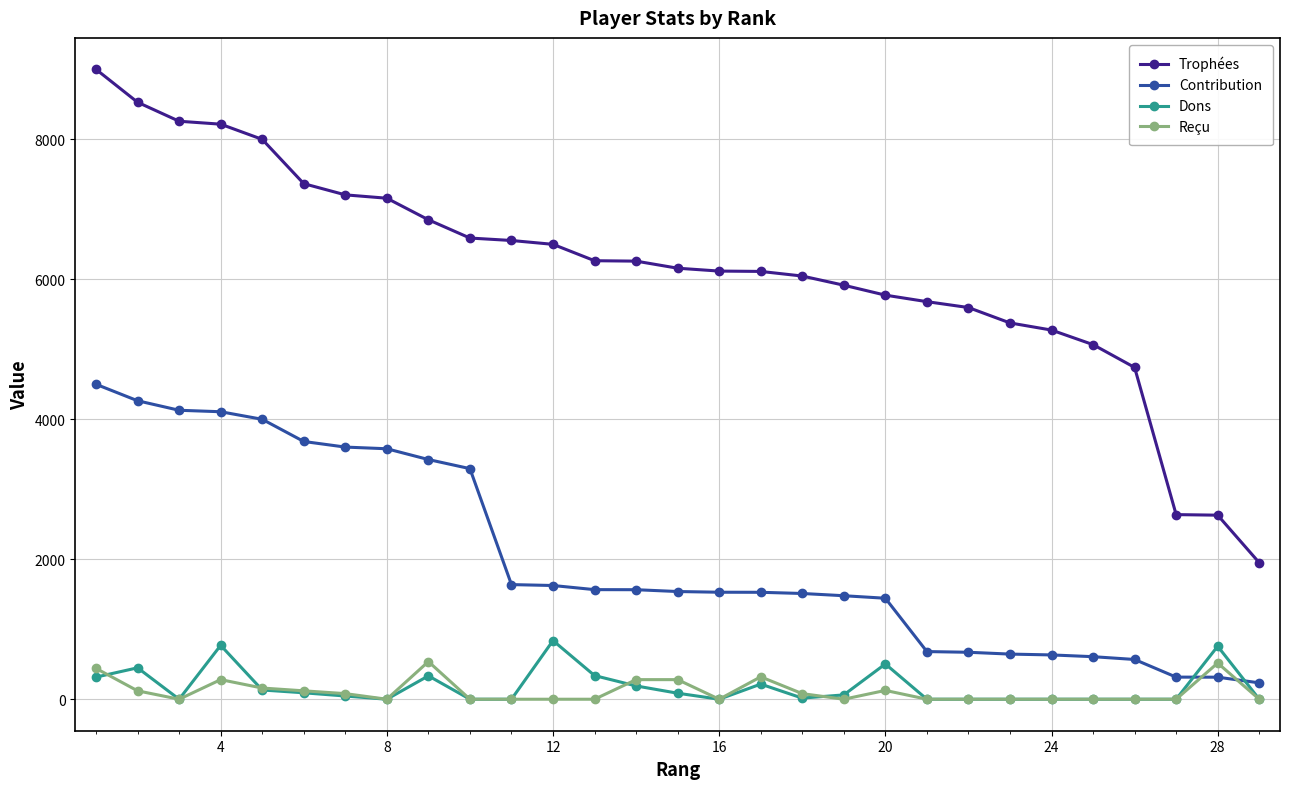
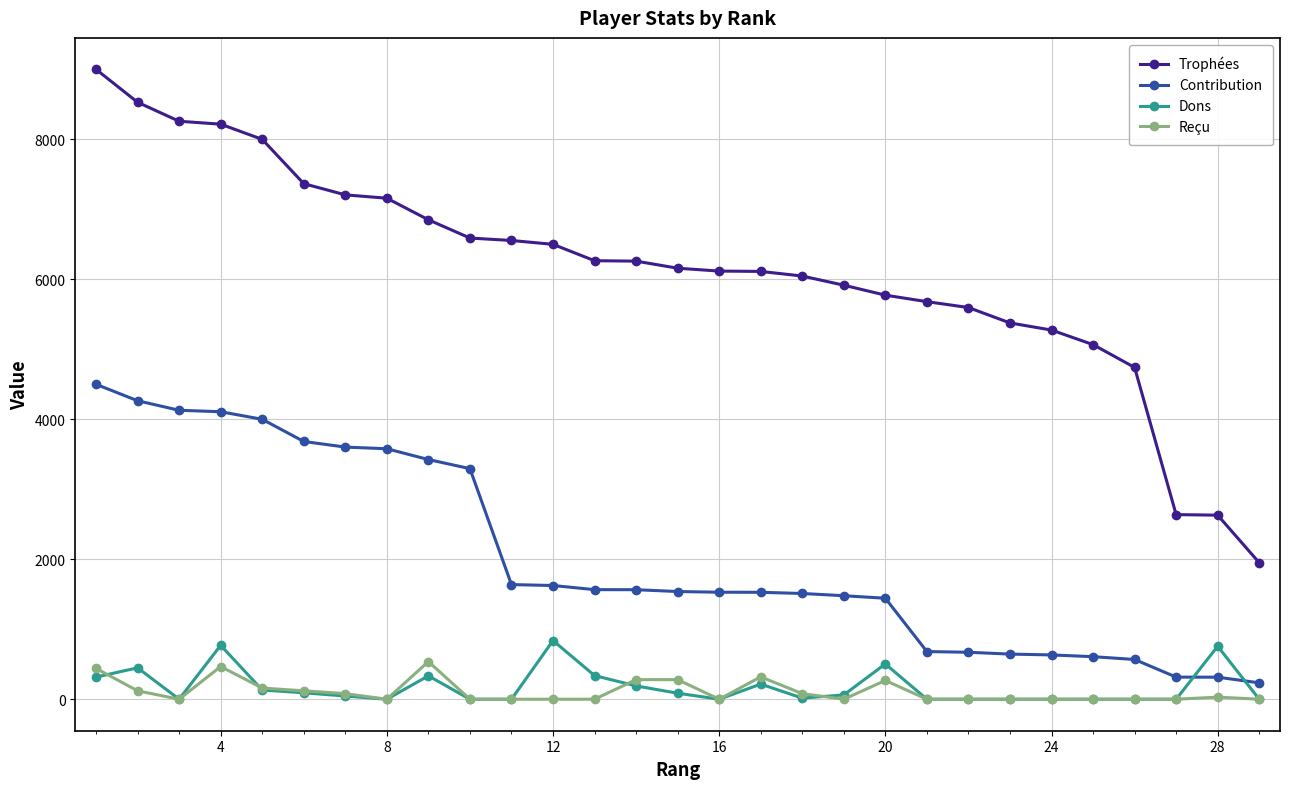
  {
    "Dons": {
      "4": 800,
      "12": 800,
      "20": 500,
      "28": 800
    },
    "Reçu": {
-     "4": 300,
+     "4": 500,
      "12": 0,
-     "20": 100,
-     "28": 500
+     "20": 300,
+     "28": 0
    }
  }
